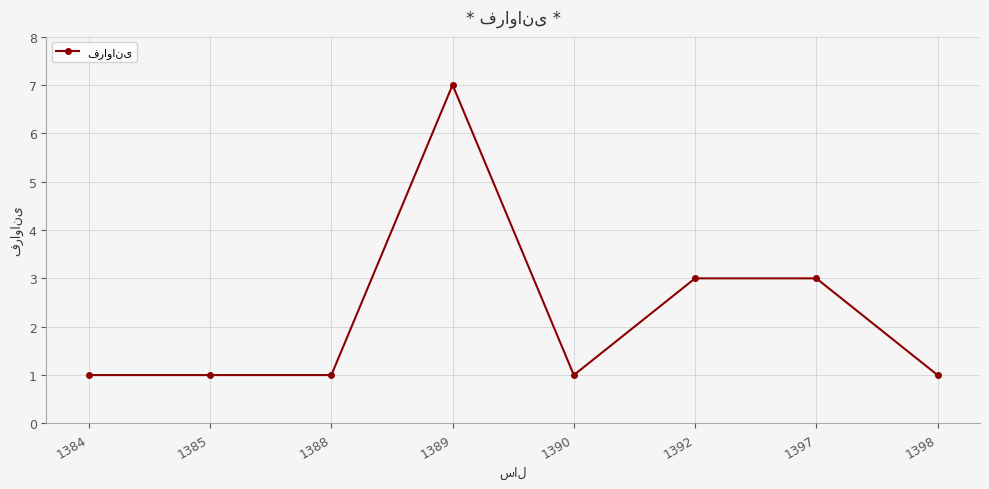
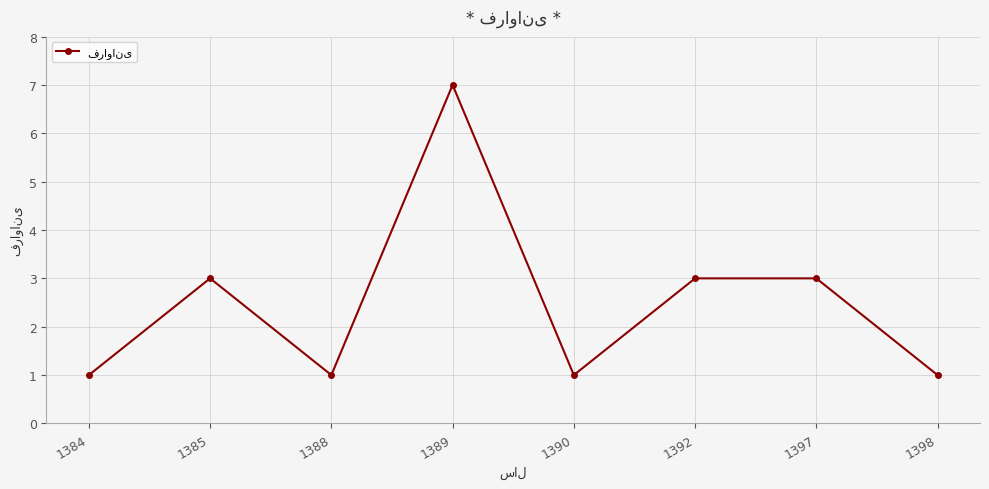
  {
    "1384": 1,
-   "1385": 1,
+   "1385": 3,
    "1388": 1,
    "1389": 7,
    "1390": 1,
    "1392": 3,
    "1397": 3,
    "1398": 1
  }
